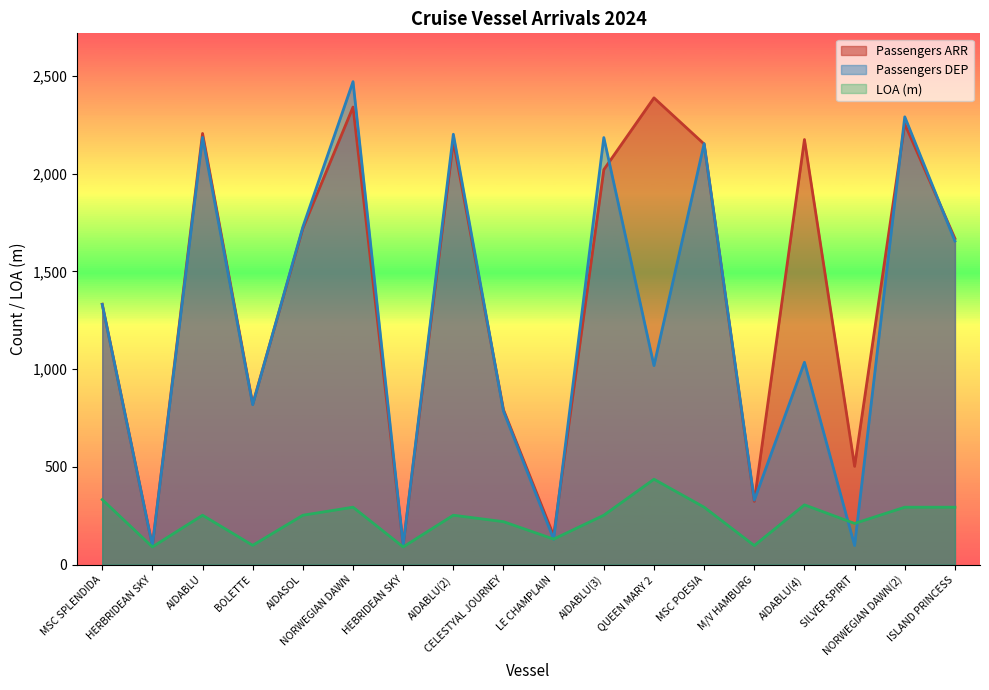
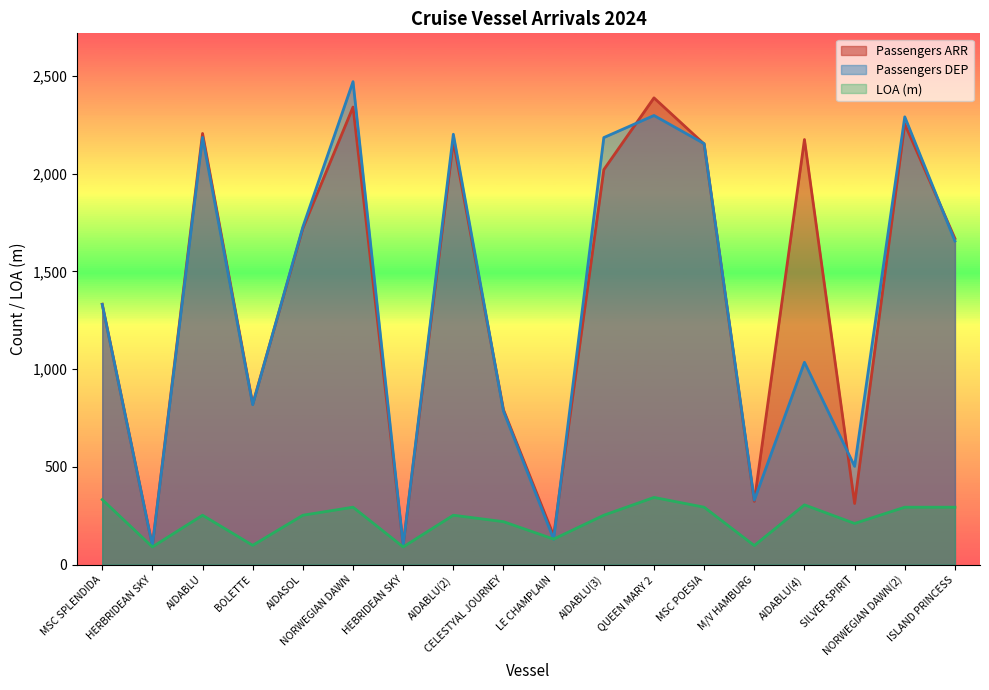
  {
    "Passengers ARR": {
      "AIDABLU": "2,210",
      "NORWEGIAN DAWN": "2,340",
      "AIDABLU(2)": "2,170",
      "LE CHAMPLAIN": "150",
      "AIDABLU(3)": "2,020",
      "QUEEN MARY 2": "2,390",
      "AIDABLU(4)": "2,170",
-     "SILVER SPIRIT": "500",
+     "SILVER SPIRIT": "310",
      "NORWEGIAN DAWN(2)": "2,250"
    },
    "Passengers DEP": {
      "AIDABLU": "2,190",
      "NORWEGIAN DAWN": "2,470",
      "AIDABLU(2)": "2,200",
      "AIDABLU(3)": "2,180",
-     "QUEEN MARY 2": "1,020",
+     "QUEEN MARY 2": "2,300",
      "AIDABLU(4)": "1,040",
-     "SILVER SPIRIT": "100",
+     "SILVER SPIRIT": "500",
      "NORWEGIAN DAWN(2)": "2,290"
    },
    "LOA (m)": {
      "MSC SPLENDIDA": "330",
      "AIDABLU": "250",
      "BOLETTE": "100",
      "AIDASOL": "250",
      "NORWEGIAN DAWN": "290",
      "AIDABLU(2)": "250",
      "CELESTYAL JOURNEY": "220",
      "AIDABLU(3)": "250",
-     "QUEEN MARY 2": "440",
+     "QUEEN MARY 2": "340",
      "MSC POESIA": "290",
      "M/V HAMBURG": "100",
      "AIDABLU(4)": "310",
      "SILVER SPIRIT": "210",
      "NORWEGIAN DAWN(2)": "290",
      "ISLAND PRINCESS": "290"
    }
  }
